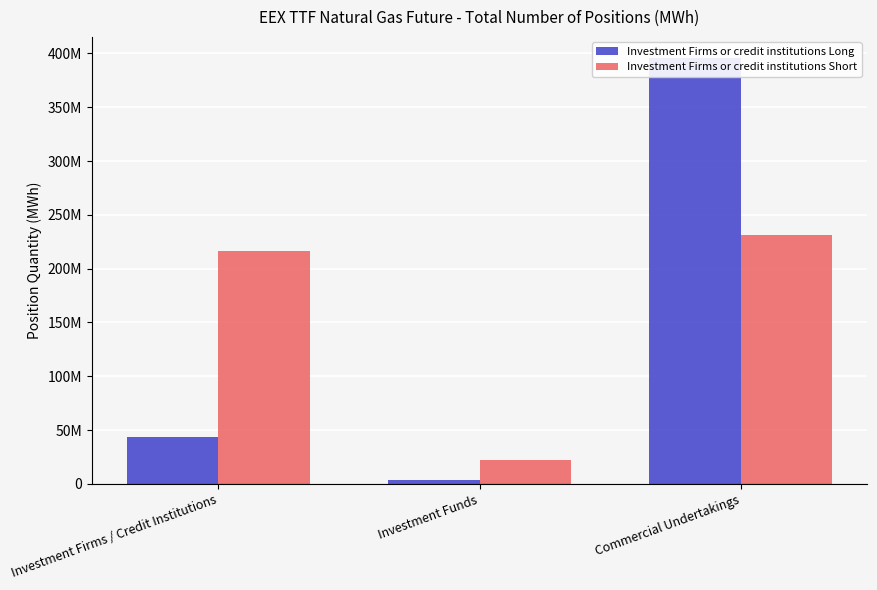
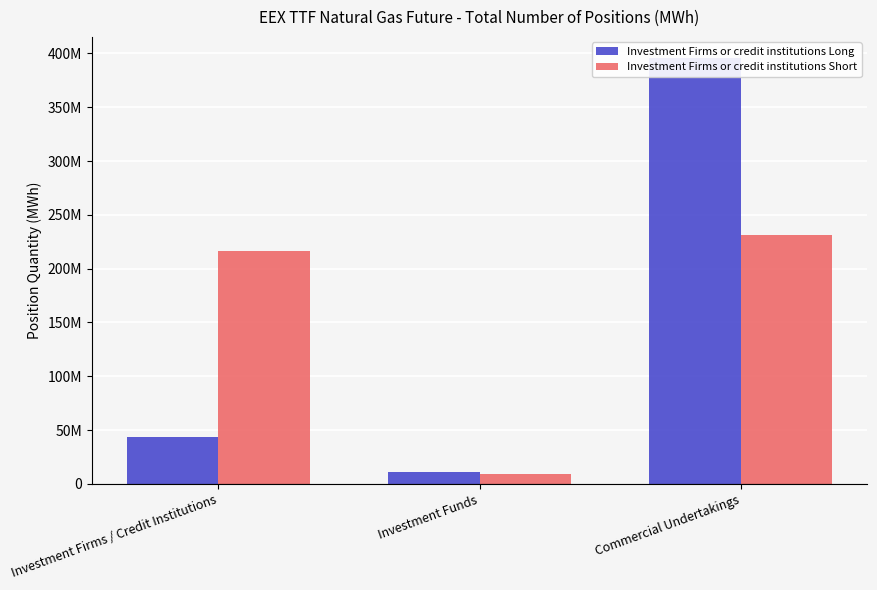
  {
    "Investment Firms or credit institutions Long": {
      "Investment Firms / Credit Institutions": 43000000,
-     "Investment Funds": 4000000
+     "Investment Funds": 11000000
    },
    "Investment Firms or credit institutions Short": {
      "Investment Firms / Credit Institutions": 216000000,
-     "Investment Funds": 23000000,
+     "Investment Funds": 10000000,
      "Commercial Undertakings": 231000000
    }
  }
